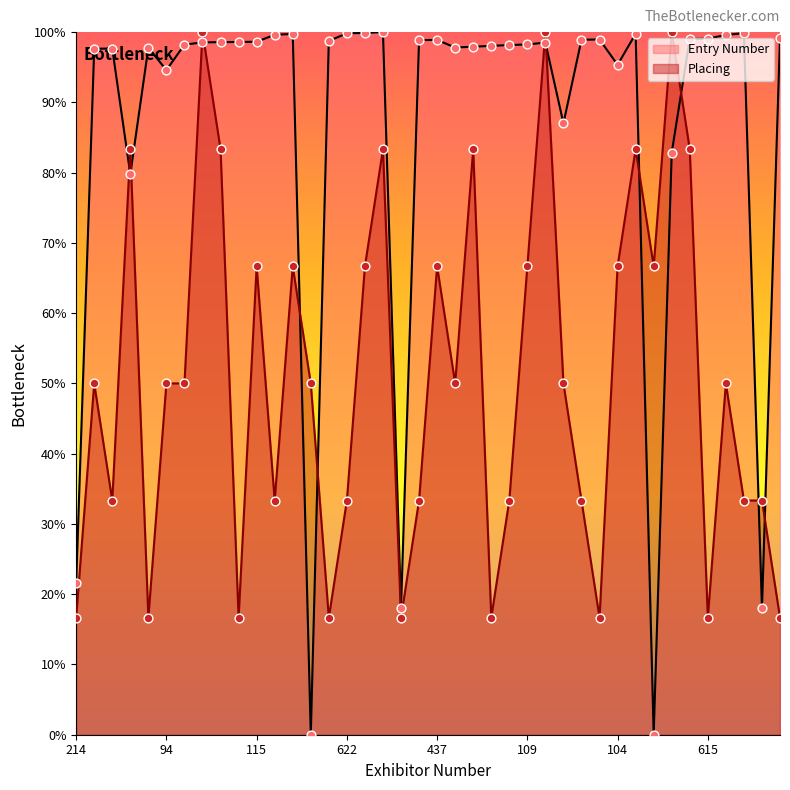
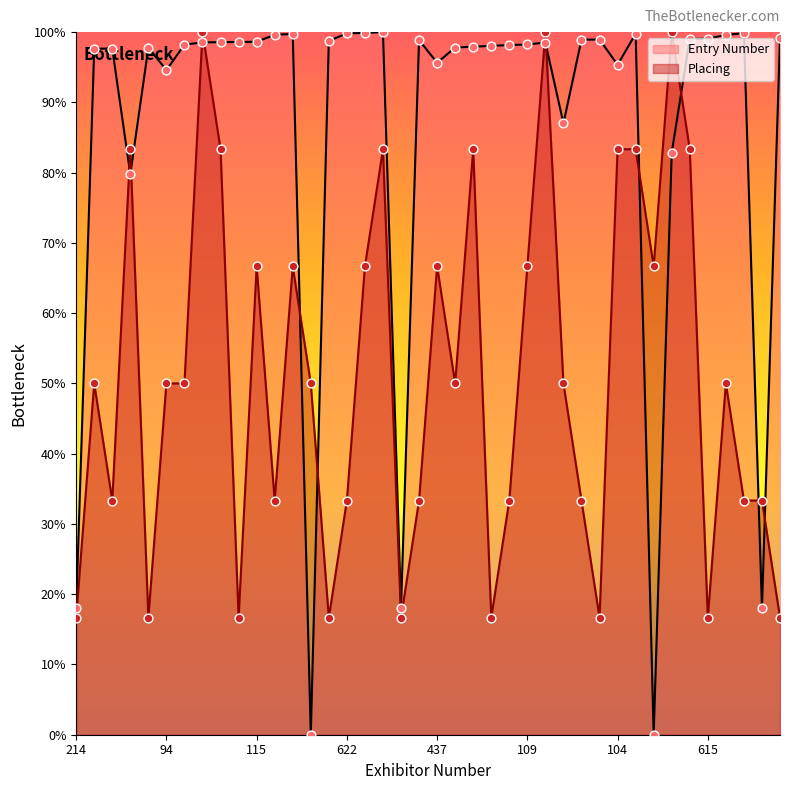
  {
    "Entry Number": {
-     "214": "22%",
+     "214": "18%",
      "94": "95%",
      "115": "99%",
      "622": "100%",
-     "437": "99%",
+     "437": "96%",
      "109": "98%",
      "104": "95%"
    },
    "Placing": {
      "214": "17%",
      "94": "50%",
      "115": "67%",
      "622": "33%",
      "437": "67%",
      "109": "67%",
-     "104": "67%",
+     "104": "83%",
      "615": "17%"
    }
  }
